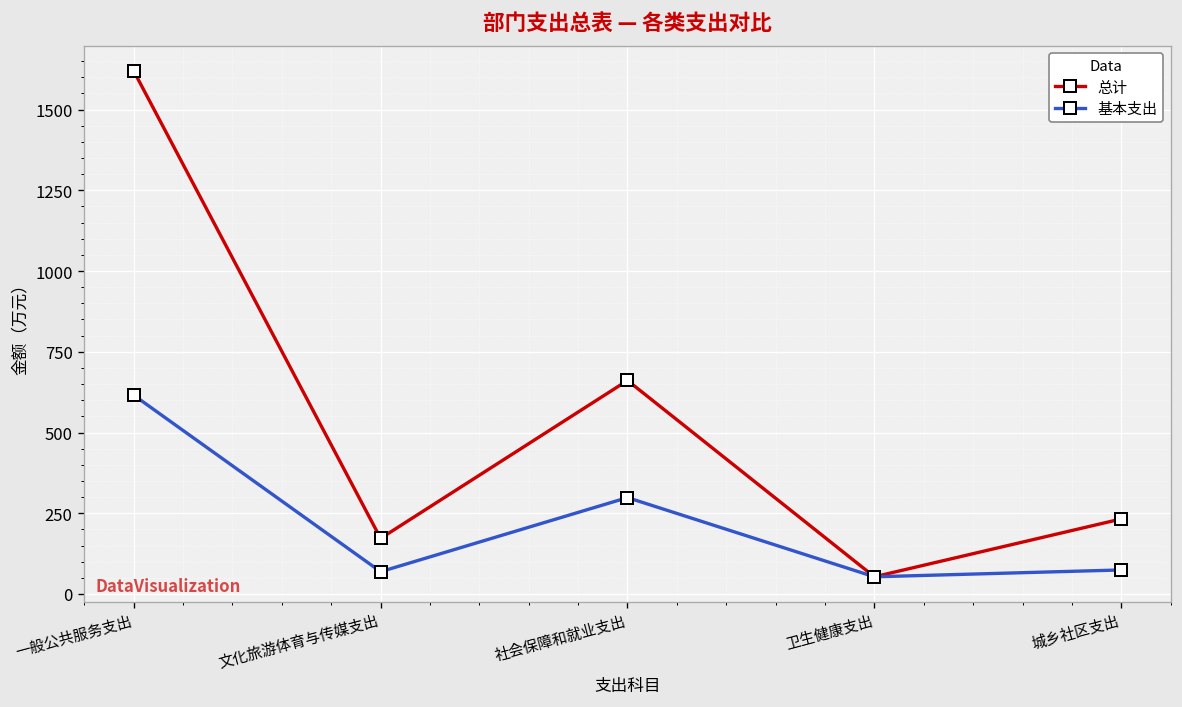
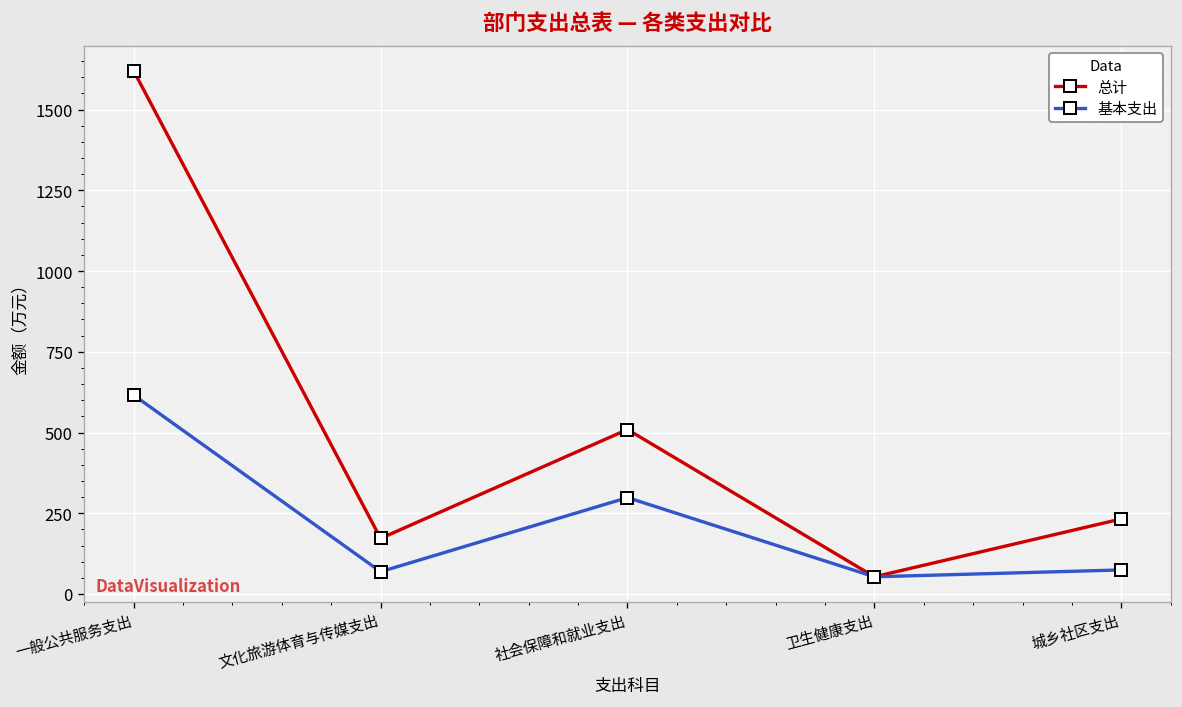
  {
    "总计": {
      "一般公共服务支出": 1620,
      "文化旅游体育与传媒支出": 170,
-     "社会保障和就业支出": 660,
+     "社会保障和就业支出": 510,
      "城乡社区支出": 230
    },
    "基本支出": {
      "一般公共服务支出": 620,
      "文化旅游体育与传媒支出": 70,
      "社会保障和就业支出": 300,
      "城乡社区支出": 70
    }
  }
